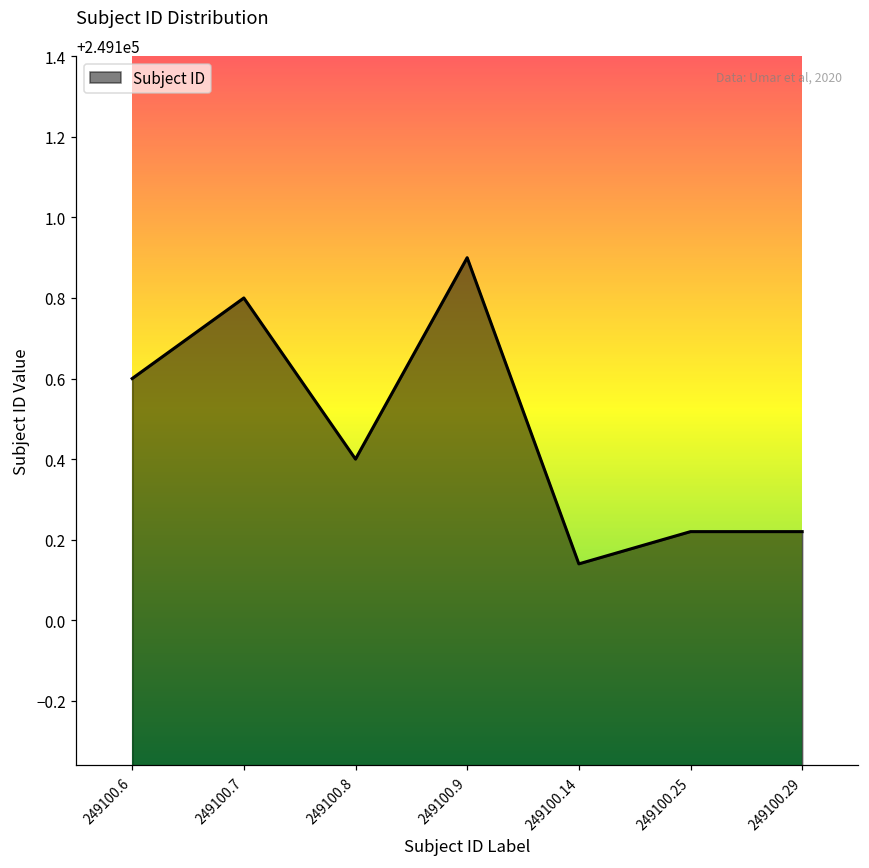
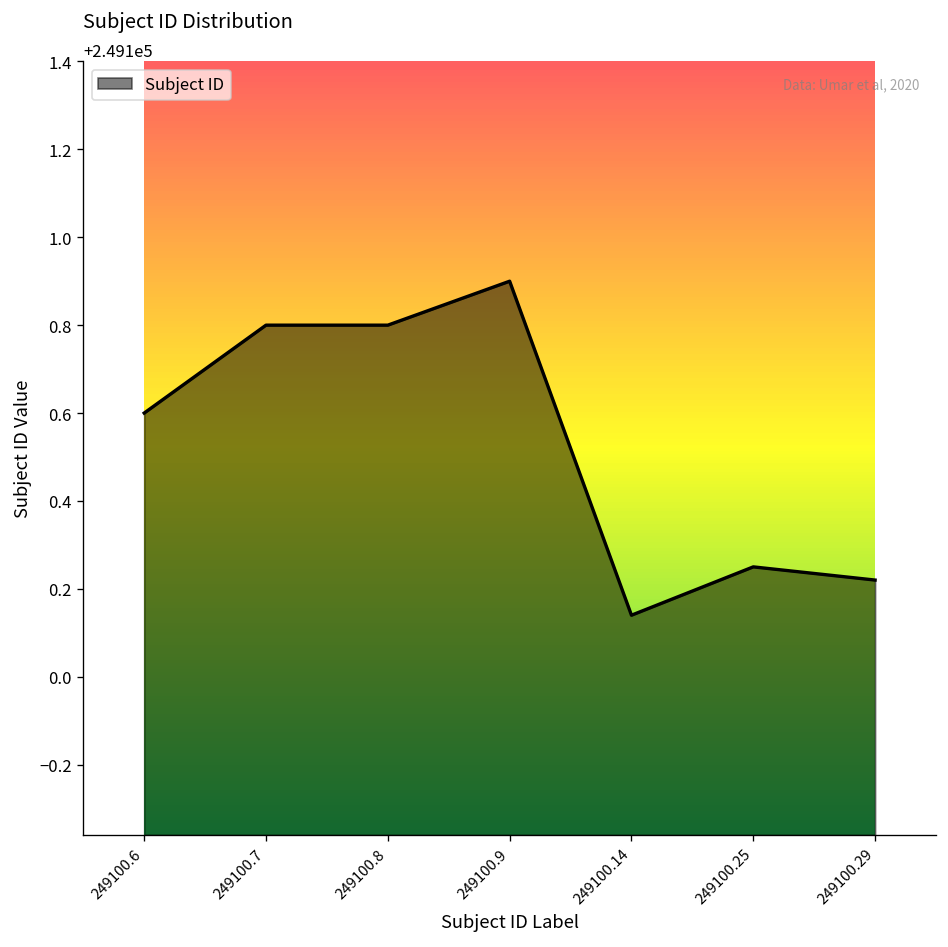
  {
    "249100.6": 249100.60,
    "249100.7": 249100.80,
-   "249100.8": 249100.4,
+   "249100.8": 249100.8,
    "249100.9": 249100.90,
    "249100.14": 249100.14,
-   "249100.25": 249100.22,
+   "249100.25": 249100.25,
    "249100.29": 249100.22
  }
